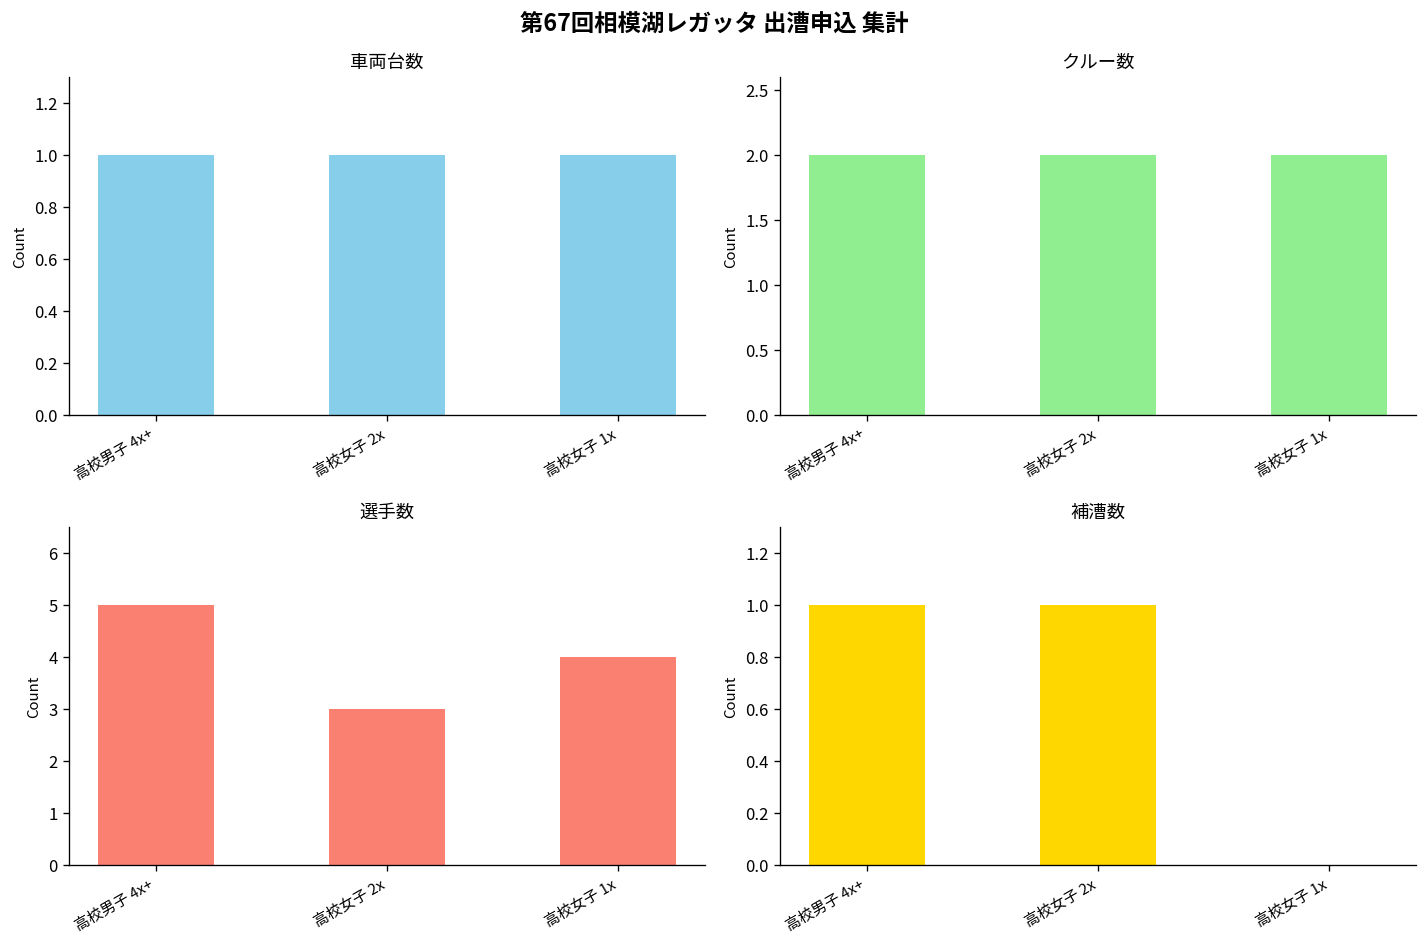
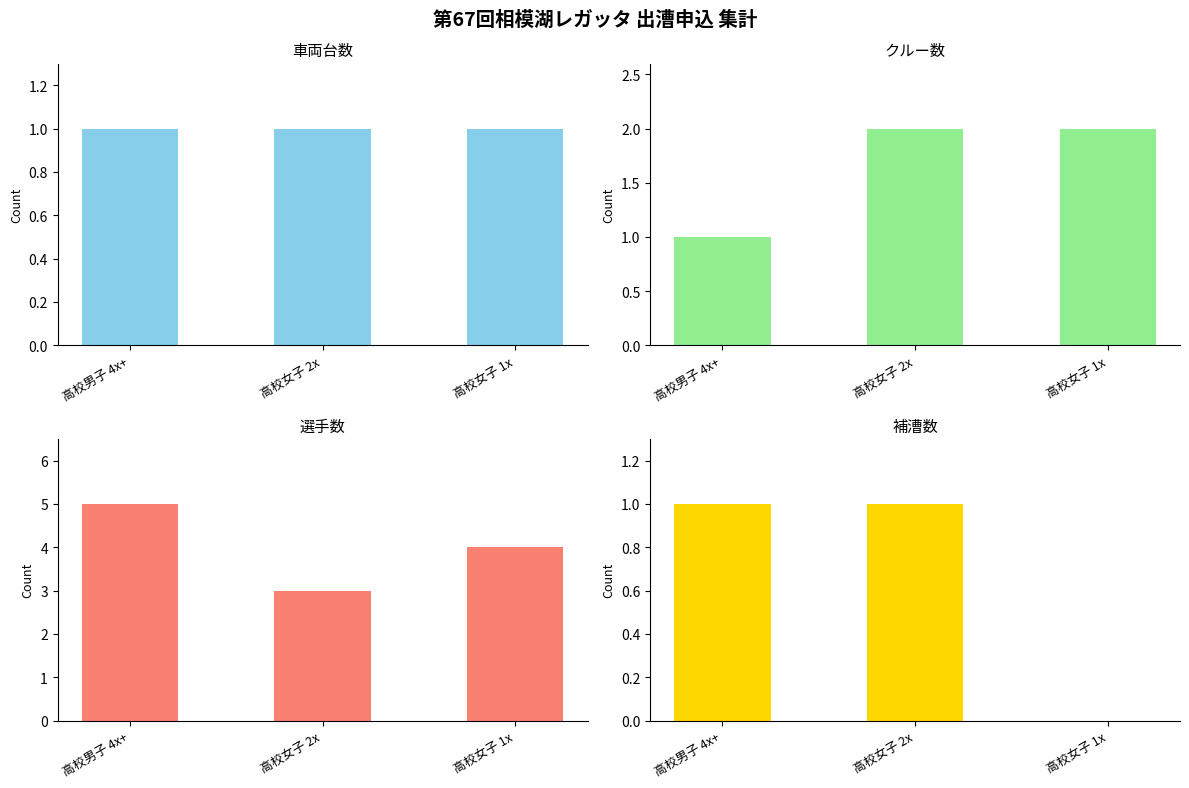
  {
    "車両台数": {
      "高校男子 4x+": 1.00,
      "高校女子 2x": 1.00,
      "高校女子 1x": 1.00
    },
    "クルー数": {
-     "高校男子 4x+": 2,
+     "高校男子 4x+": 1,
      "高校女子 2x": 2,
      "高校女子 1x": 2
    },
    "選手数": {
      "高校男子 4x+": 5.0,
      "高校女子 2x": 3.0,
      "高校女子 1x": 4.0
    },
    "補漕数": {
      "高校男子 4x+": 1.00,
      "高校女子 2x": 1.00,
      "高校女子 1x": 0.00
    }
  }
